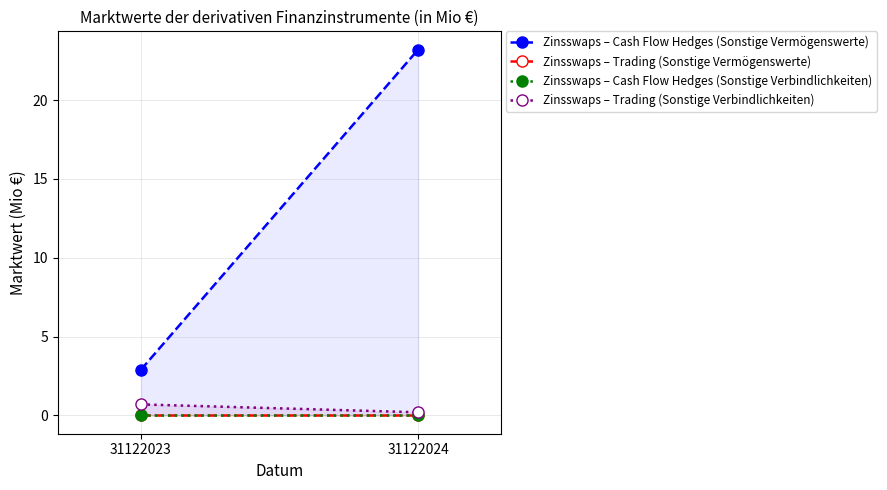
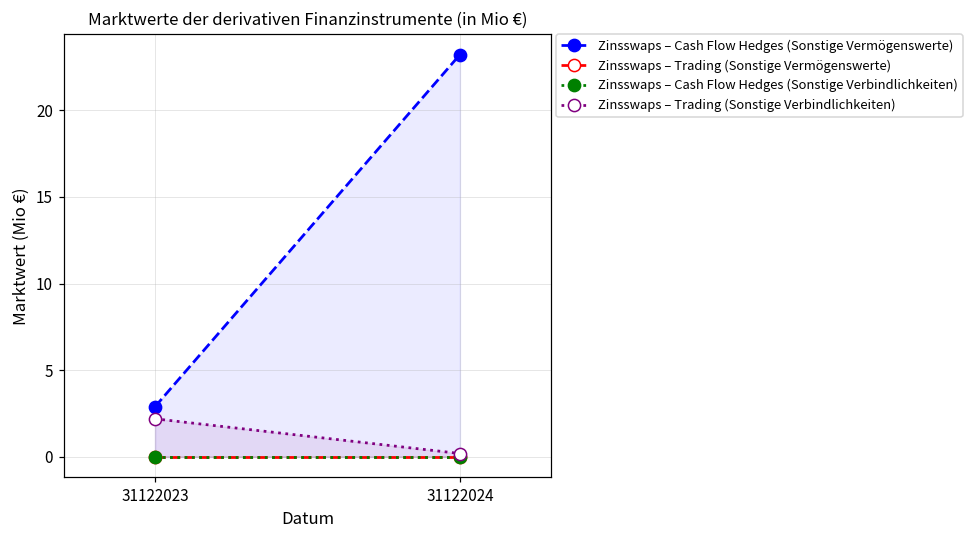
  {
    "Zinsswaps – Cash Flow Hedges (Sonstige Vermögenswerte)": {
      "31122023": 2.9,
      "31122024": 23.2
    },
    "Zinsswaps – Cash Flow Hedges (Sonstige Verbindlichkeiten)": {
      "31122023": 0.0,
      "31122024": 0.0
    },
    "Zinsswaps – Trading (Sonstige Verbindlichkeiten)": {
-     "31122023": 0.7,
+     "31122023": 2.2,
      "31122024": 0.2
    }
  }
